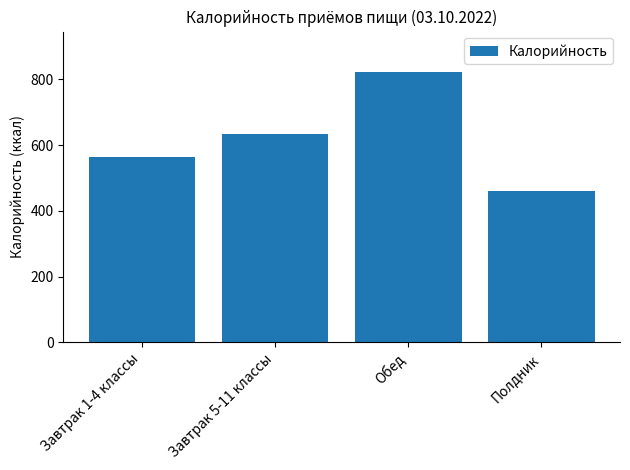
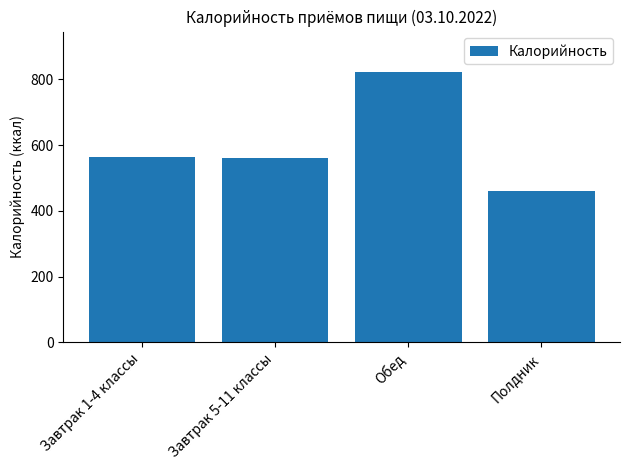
  {
    "Завтрак 1-4 классы": 570,
-   "Завтрак 5-11 классы": 630,
+   "Завтрак 5-11 классы": 560,
    "Обед": 820,
    "Полдник": 460
  }
